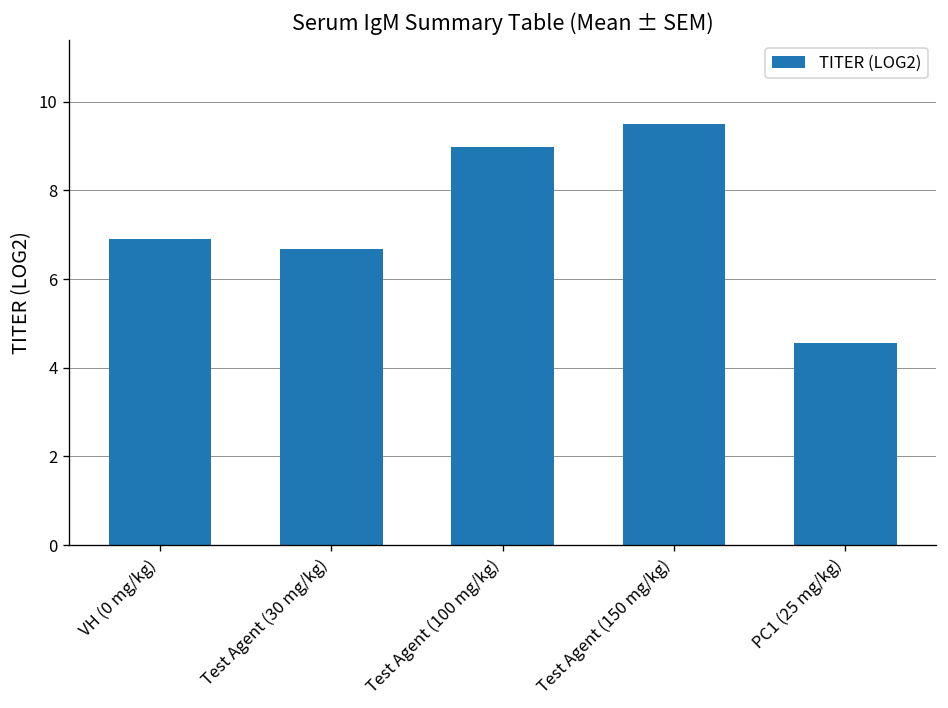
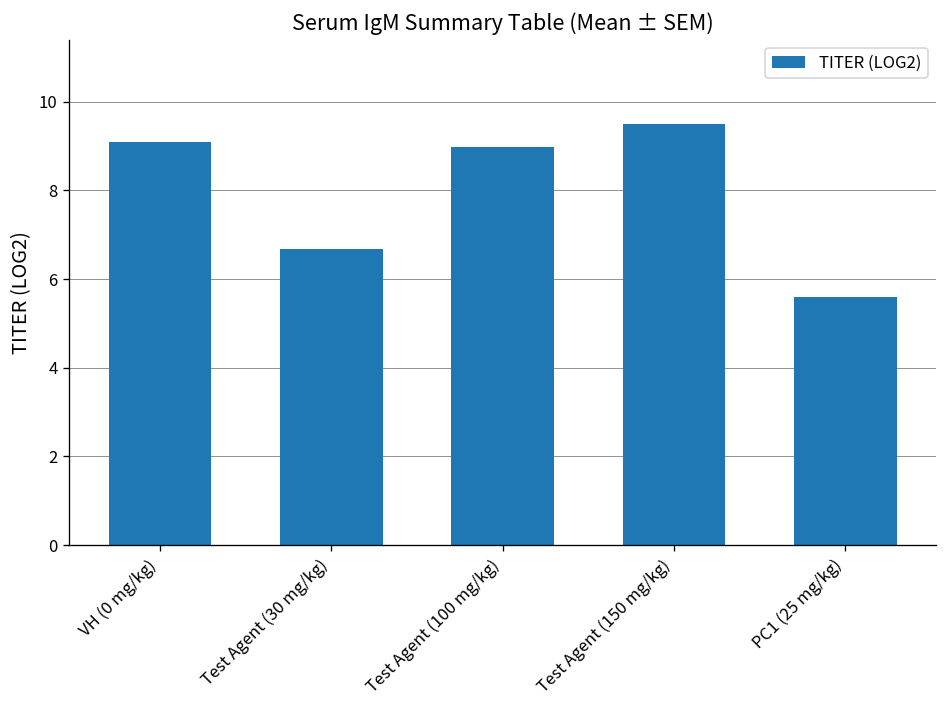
  {
-   "VH (0 mg/kg)": 6.9,
+   "VH (0 mg/kg)": 9.1,
    "Test Agent (30 mg/kg)": 6.7,
    "Test Agent (100 mg/kg)": 9.0,
    "Test Agent (150 mg/kg)": 9.5,
-   "PC1 (25 mg/kg)": 4.6
+   "PC1 (25 mg/kg)": 5.6
  }
